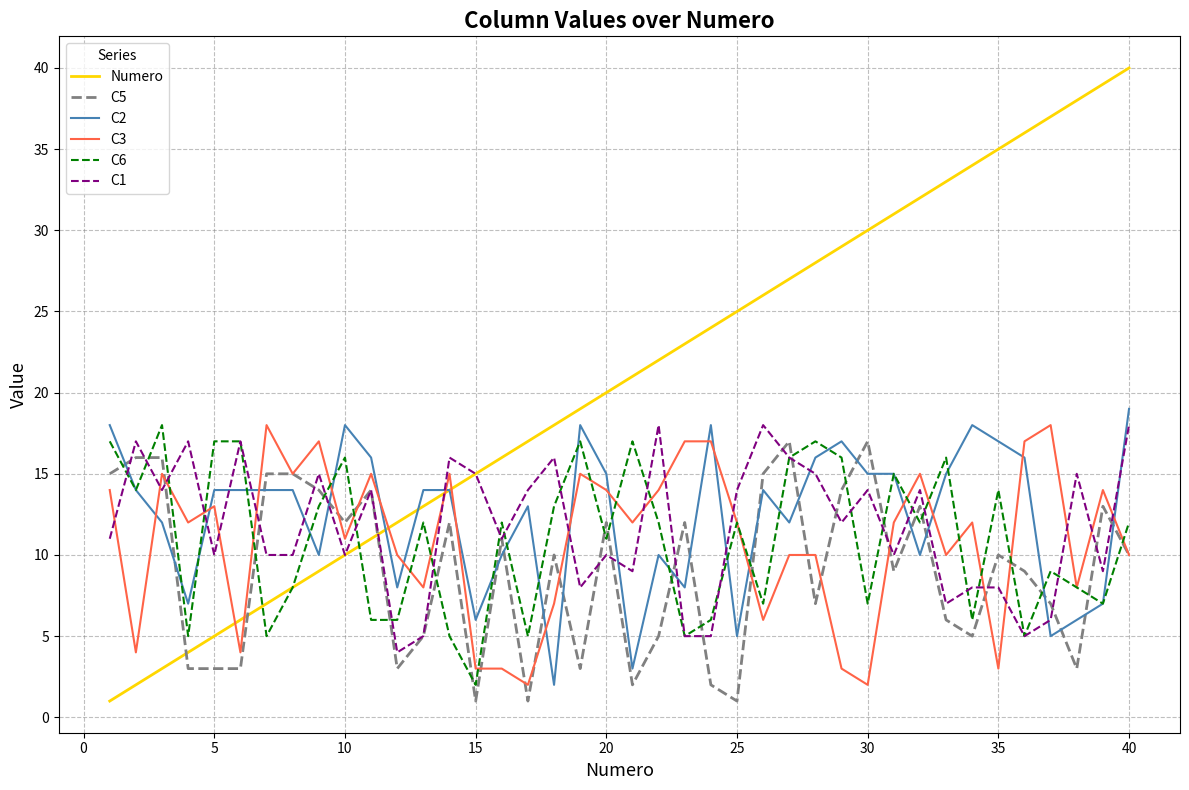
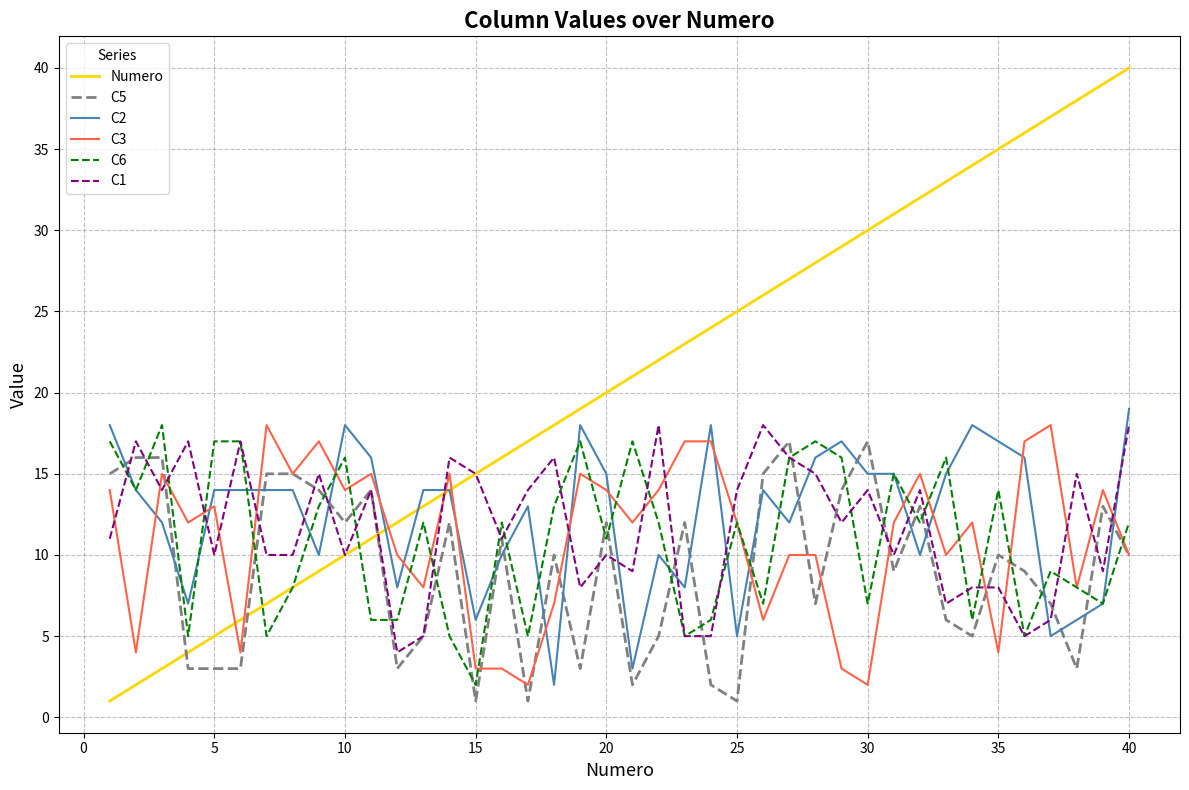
  {
    "Numero": {
      "5": 5,
      "20": 20,
      "25": 25,
      "30": 30,
      "35": 35,
      "40": 40
    },
    "C5": {
      "5": 3,
      "10": 12,
      "15": 1,
      "20": 12,
      "25": 1,
      "30": 17,
      "35": 10
    },
    "C2": {
      "5": 14,
      "10": 18,
      "15": 6,
      "20": 15,
      "25": 5,
      "30": 15,
      "35": 17,
      "40": 19
    },
    "C3": {
      "5": 13,
-     "10": 11,
+     "10": 14,
      "15": 3,
      "20": 14,
      "30": 2,
-     "35": 3
+     "35": 4
    },
    "C6": {
      "5": 17,
      "10": 16,
      "15": 2,
      "20": 11,
      "30": 7,
      "35": 14,
      "40": 12
    },
    "C1": {
      "5": 10,
      "20": 10,
      "25": 14,
      "30": 14,
      "35": 8,
      "40": 18
    }
  }
